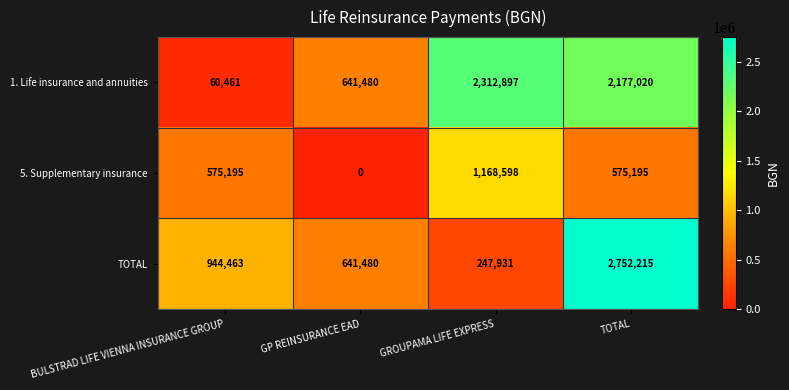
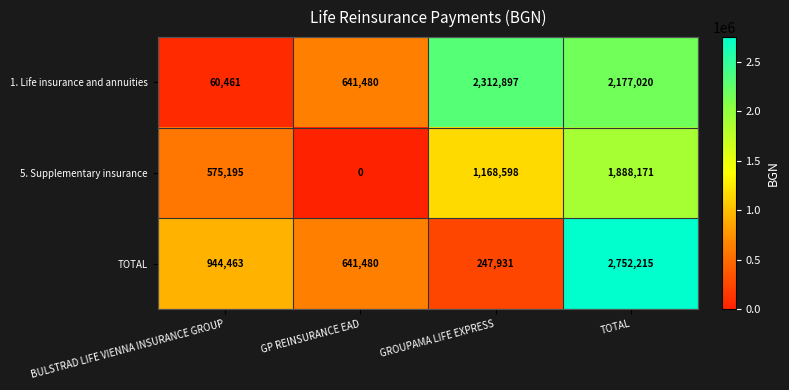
  {
    "1. Life insurance and annuities": {
      "BULSTRAD LIFE VIENNA INSURANCE GROUP": "60,461",
      "GP REINSURANCE EAD": "641,480",
      "GROUPAMA LIFE EXPRESS": "2,312,897",
      "TOTAL": "2,177,020"
    },
    "5. Supplementary insurance": {
      "BULSTRAD LIFE VIENNA INSURANCE GROUP": "575,195",
      "GP REINSURANCE EAD": "0",
      "GROUPAMA LIFE EXPRESS": "1,168,598",
-     "TOTAL": "575,195"
+     "TOTAL": "1,888,171"
    },
    "TOTAL": {
      "BULSTRAD LIFE VIENNA INSURANCE GROUP": "944,463",
      "GP REINSURANCE EAD": "641,480",
      "GROUPAMA LIFE EXPRESS": "247,931",
      "TOTAL": "2,752,215"
    }
  }
